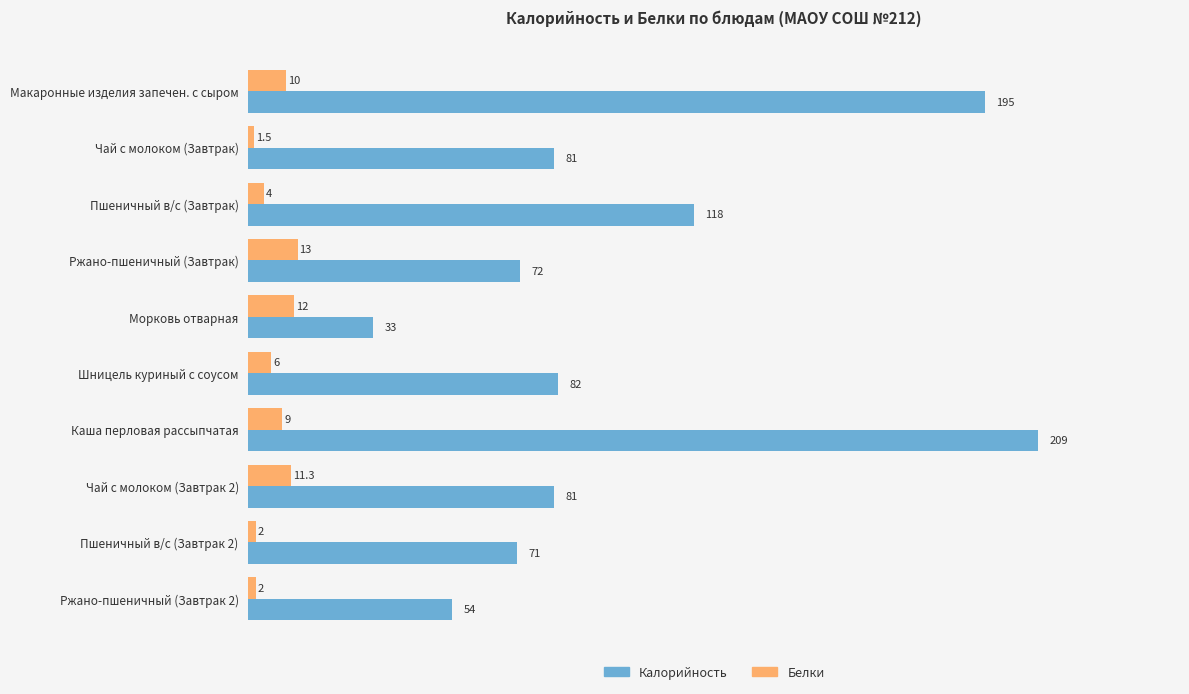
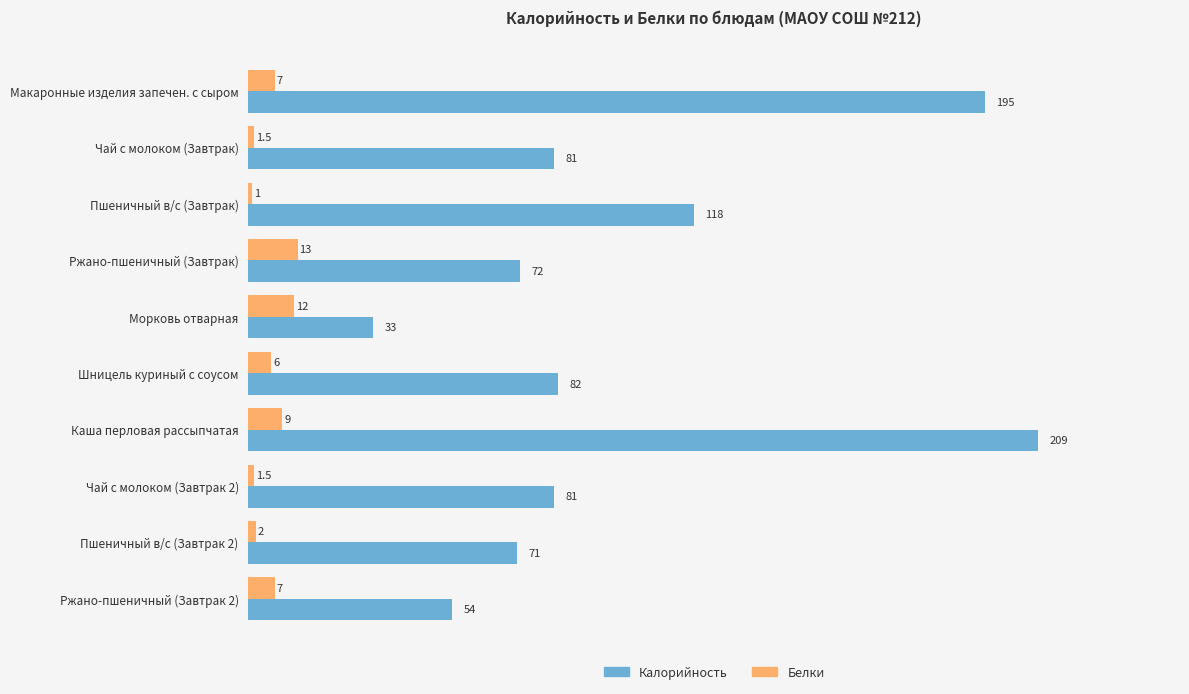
  {
    "Калорийность": {
      "Макаронные изделия запечен. с сыром": 195,
      "Чай с молоком (Завтрак)": 81,
      "Пшеничный в/с (Завтрак)": 118,
      "Ржано-пшеничный (Завтрак)": 72,
      "Морковь отварная": 33,
      "Шницель куриный с соусом": 82,
      "Каша перловая рассыпчатая": 209,
      "Чай с молоком (Завтрак 2)": 81,
      "Пшеничный в/с (Завтрак 2)": 71,
      "Ржано-пшеничный (Завтрак 2)": 54
    },
    "Белки": {
-     "Макаронные изделия запечен. с сыром": 10,
+     "Макаронные изделия запечен. с сыром": 7,
      "Чай с молоком (Завтрак)": 1.5,
-     "Пшеничный в/с (Завтрак)": 4,
+     "Пшеничный в/с (Завтрак)": 1,
      "Ржано-пшеничный (Завтрак)": 13,
      "Морковь отварная": 12,
      "Шницель куриный с соусом": 6,
      "Каша перловая рассыпчатая": 9,
-     "Чай с молоком (Завтрак 2)": 11.3,
+     "Чай с молоком (Завтрак 2)": 1.5,
      "Пшеничный в/с (Завтрак 2)": 2,
-     "Ржано-пшеничный (Завтрак 2)": 2
+     "Ржано-пшеничный (Завтрак 2)": 7
    }
  }
